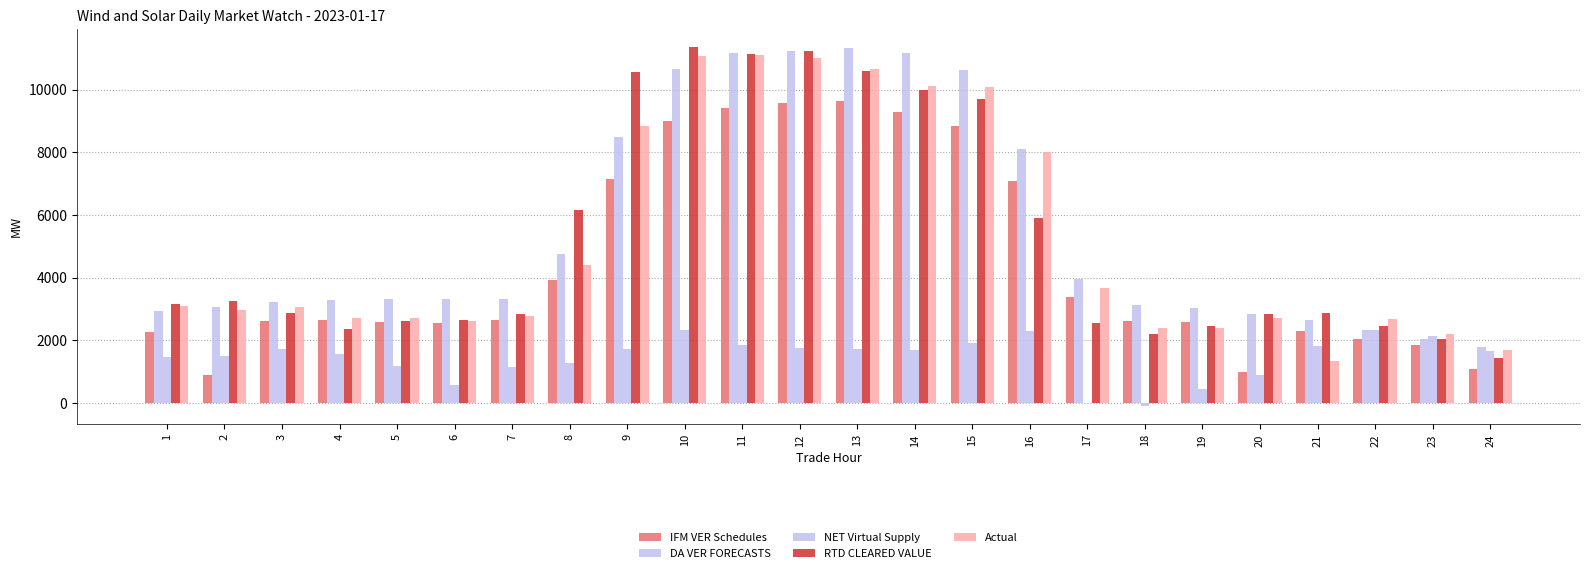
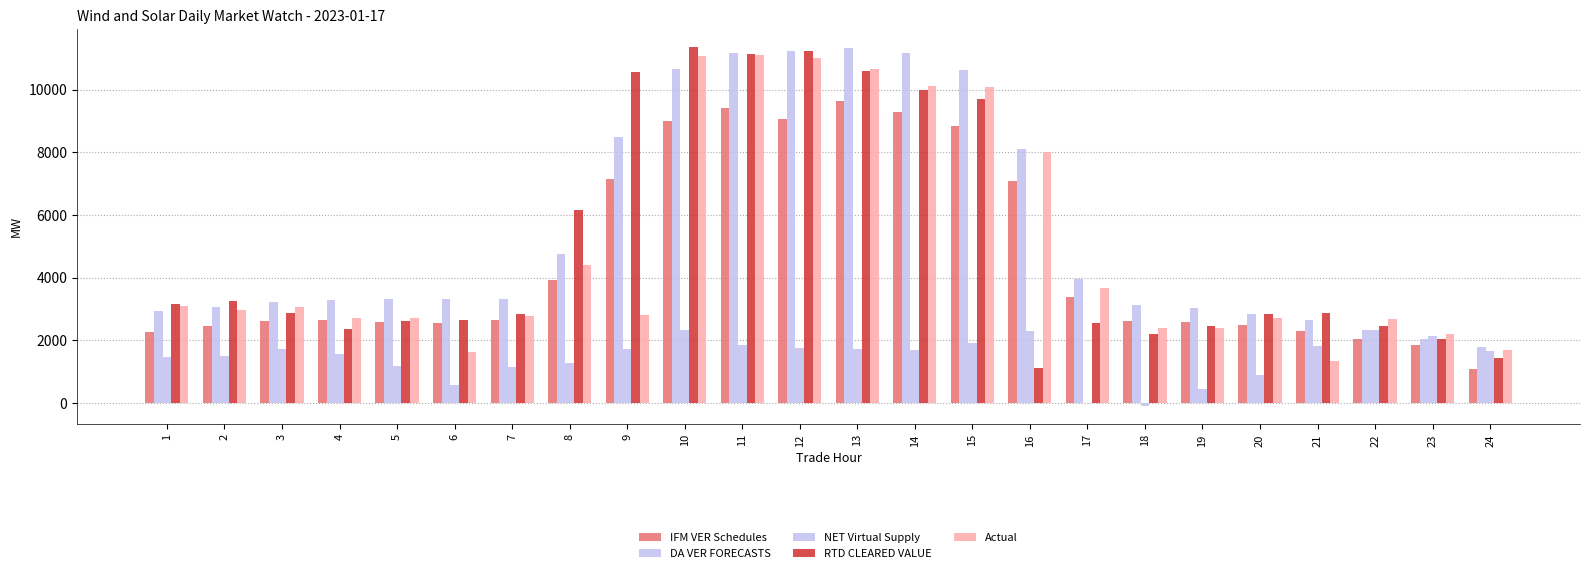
  {
    "IFM VER Schedules": {
      "1": 2300,
-     "2": 900,
+     "2": 2400,
      "3": 2600,
      "4": 2600,
      "5": 2600,
      "6": 2600,
      "7": 2700,
      "8": 3900,
      "9": 7100,
      "10": 9000,
      "11": 9400,
-     "12": 9600,
+     "12": 9000,
      "13": 9700,
      "14": 9300,
      "15": 8800,
      "16": 7100,
      "17": 3400,
      "18": 2600,
      "19": 2600,
-     "20": 1000,
+     "20": 2500,
      "21": 2300,
      "22": 2000,
      "23": 1800,
      "24": 1100
    },
    "RTD CLEARED VALUE": {
      "1": 3200,
      "2": 3200,
      "3": 2900,
      "4": 2400,
      "5": 2600,
      "6": 2600,
      "7": 2900,
      "8": 6100,
      "9": 10600,
      "10": 11400,
      "11": 11100,
      "12": 11200,
      "13": 10600,
      "14": 10000,
      "15": 9700,
-     "16": 5900,
+     "16": 1100,
      "17": 2600,
      "18": 2200,
      "19": 2500,
      "20": 2800,
      "21": 2900,
      "22": 2500,
      "23": 2000,
      "24": 1400
    },
    "Actual": {
      "1": 3100,
      "2": 3000,
      "3": 3100,
      "4": 2700,
      "5": 2700,
-     "6": 2600,
+     "6": 1600,
      "7": 2800,
      "8": 4400,
-     "9": 8800,
+     "9": 2800,
      "10": 11100,
      "11": 11100,
      "12": 11000,
      "13": 10700,
      "14": 10100,
      "15": 10100,
      "16": 8000,
      "17": 3700,
      "18": 2400,
      "19": 2400,
      "20": 2700,
      "21": 1300,
      "22": 2700,
      "23": 2200,
      "24": 1700
    }
  }
